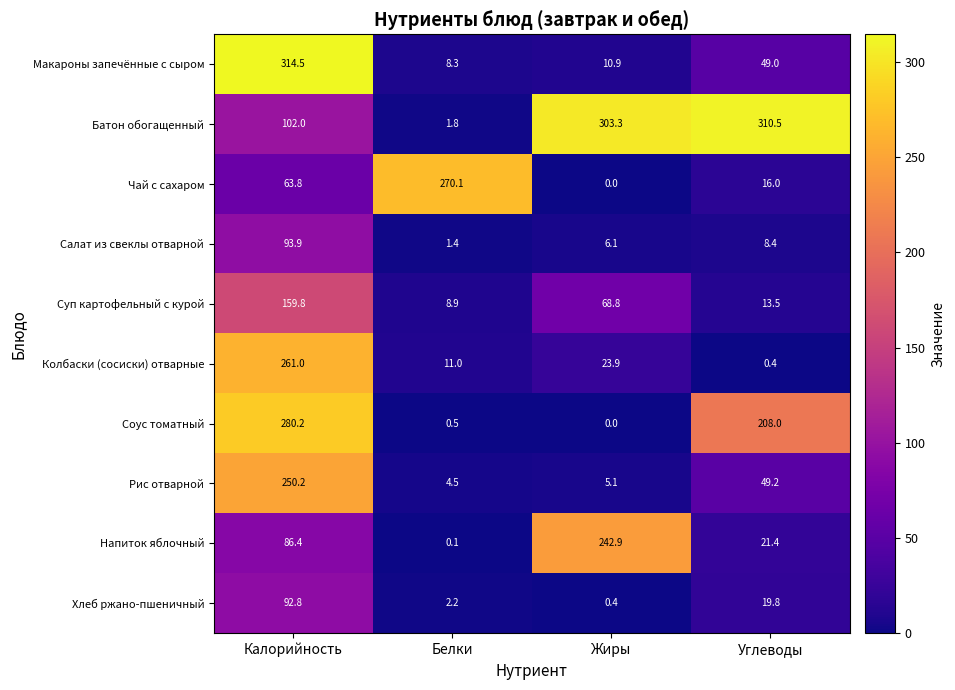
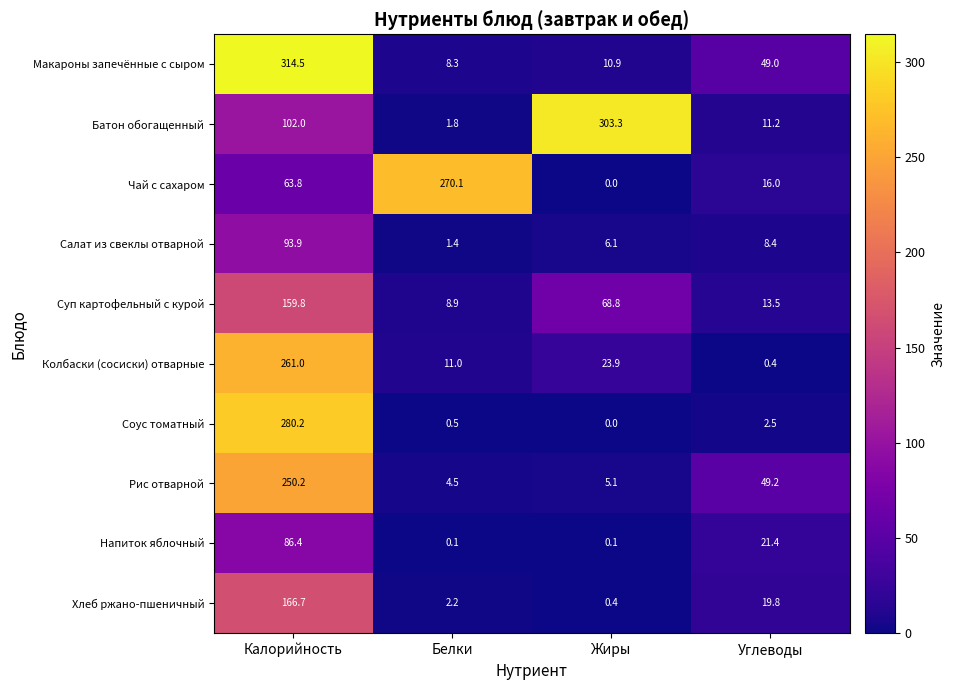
  {
    "Макароны запечённые с сыром": {
      "Калорийность": 314.5,
      "Белки": 8.3,
      "Жиры": 10.9,
      "Углеводы": 49.0
    },
    "Батон обогащенный": {
      "Калорийность": 102.0,
      "Белки": 1.8,
      "Жиры": 303.3,
-     "Углеводы": 310.5
+     "Углеводы": 11.2
    },
    "Чай с сахаром": {
      "Калорийность": 63.8,
      "Белки": 270.1,
      "Жиры": 0.0,
      "Углеводы": 16.0
    },
    "Салат из свеклы отварной": {
      "Калорийность": 93.9,
      "Белки": 1.4,
      "Жиры": 6.1,
      "Углеводы": 8.4
    },
    "Суп картофельный с курой": {
      "Калорийность": 159.8,
      "Белки": 8.9,
      "Жиры": 68.8,
      "Углеводы": 13.5
    },
    "Колбаски (сосиски) отварные": {
      "Калорийность": 261.0,
      "Белки": 11.0,
      "Жиры": 23.9,
      "Углеводы": 0.4
    },
    "Соус томатный": {
      "Калорийность": 280.2,
      "Белки": 0.5,
      "Жиры": 0.0,
-     "Углеводы": 208.0
+     "Углеводы": 2.5
    },
    "Рис отварной": {
      "Калорийность": 250.2,
      "Белки": 4.5,
      "Жиры": 5.1,
      "Углеводы": 49.2
    },
    "Напиток яблочный": {
      "Калорийность": 86.4,
      "Белки": 0.1,
-     "Жиры": 242.9,
+     "Жиры": 0.1,
      "Углеводы": 21.4
    },
    "Хлеб ржано-пшеничный": {
-     "Калорийность": 92.8,
+     "Калорийность": 166.7,
      "Белки": 2.2,
      "Жиры": 0.4,
      "Углеводы": 19.8
    }
  }
